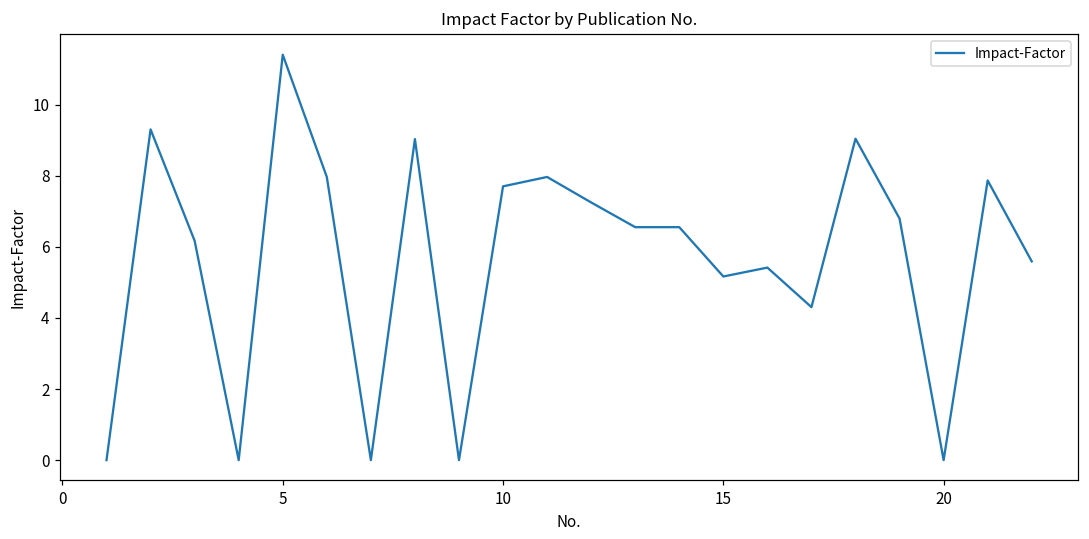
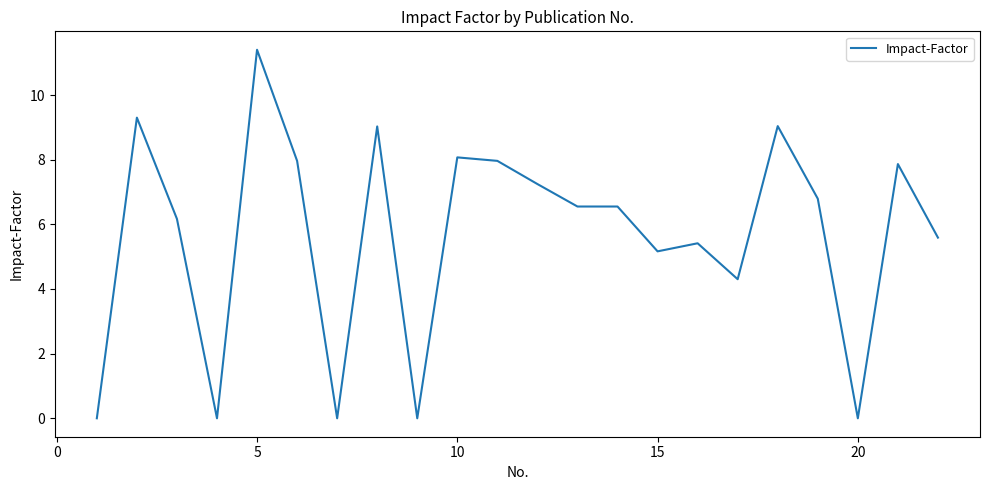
  {
    "5": 11.4,
-   "10": 7.7,
+   "10": 8.1,
    "15": 5.2,
    "20": 0.0
  }
